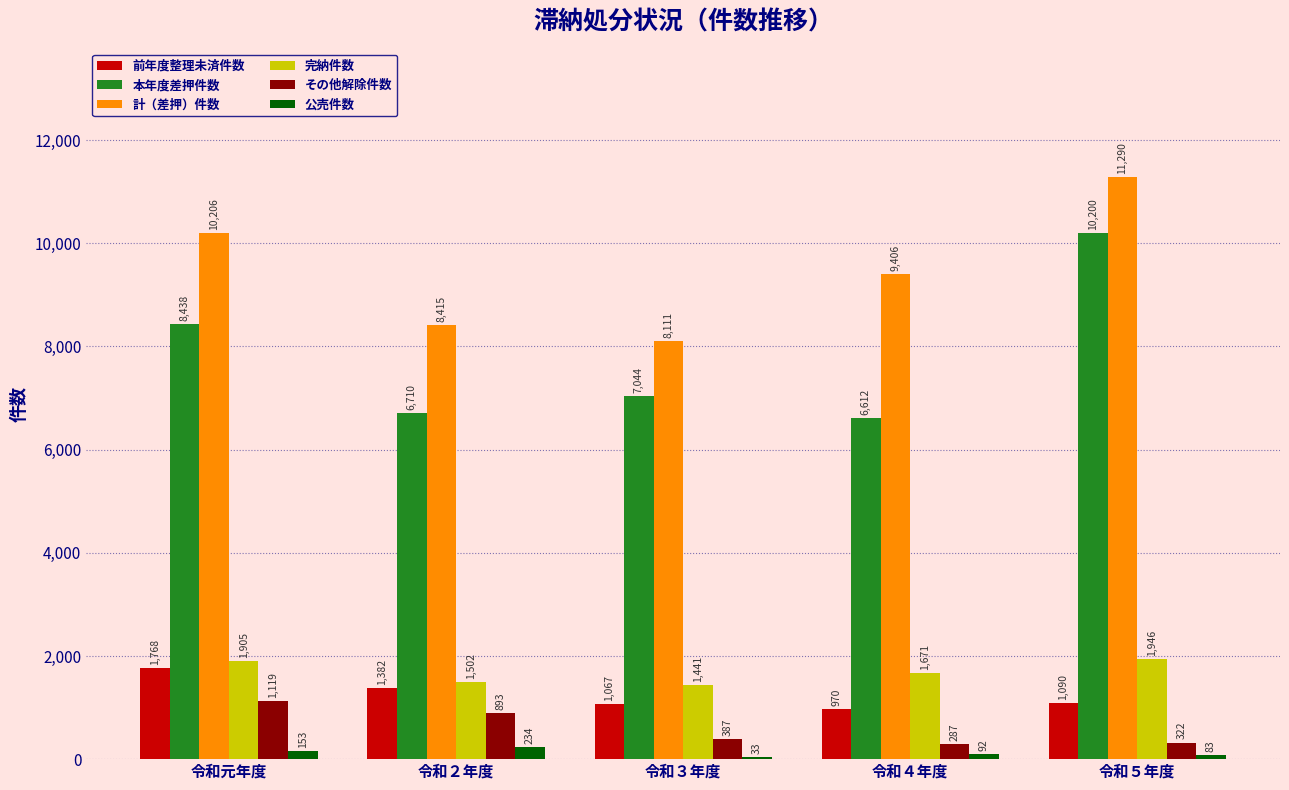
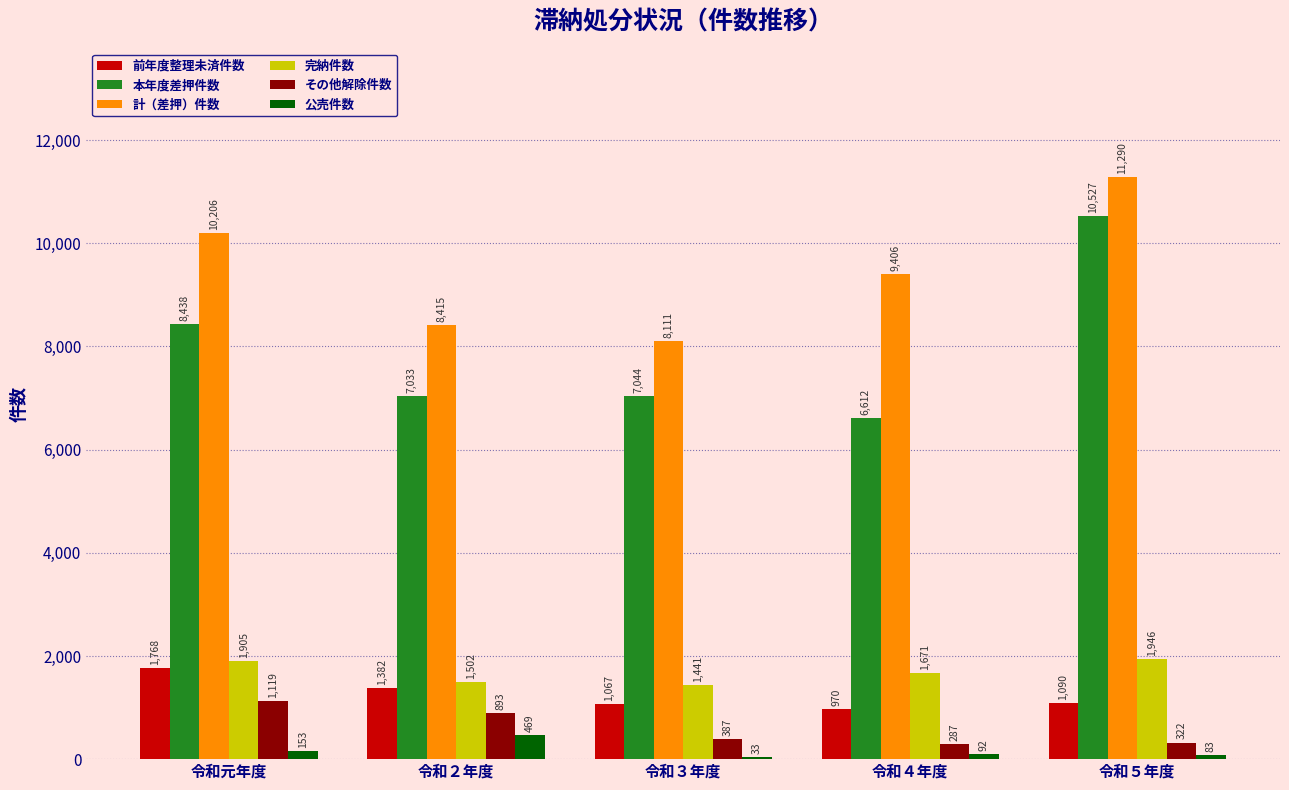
  {
    "前年度整理未済件数": {
      "令和元年度": "1,768",
      "令和２年度": "1,382",
      "令和３年度": "1,067",
      "令和４年度": "970",
      "令和５年度": "1,090"
    },
    "本年度差押件数": {
      "令和元年度": "8,438",
-     "令和２年度": "6,710",
+     "令和２年度": "7,033",
      "令和３年度": "7,044",
      "令和４年度": "6,612",
-     "令和５年度": "10,200"
+     "令和５年度": "10,527"
    },
    "計（差押）件数": {
      "令和元年度": "10,206",
      "令和２年度": "8,415",
      "令和３年度": "8,111",
      "令和４年度": "9,406",
      "令和５年度": "11,290"
    },
    "完納件数": {
      "令和元年度": "1,905",
      "令和２年度": "1,502",
      "令和３年度": "1,441",
      "令和４年度": "1,671",
      "令和５年度": "1,946"
    },
    "その他解除件数": {
      "令和元年度": "1,119",
      "令和２年度": "893",
      "令和３年度": "387",
      "令和４年度": "287",
      "令和５年度": "322"
    },
    "公売件数": {
      "令和元年度": "153",
-     "令和２年度": "234",
+     "令和２年度": "469",
      "令和３年度": "33",
      "令和４年度": "92",
      "令和５年度": "83"
    }
  }
